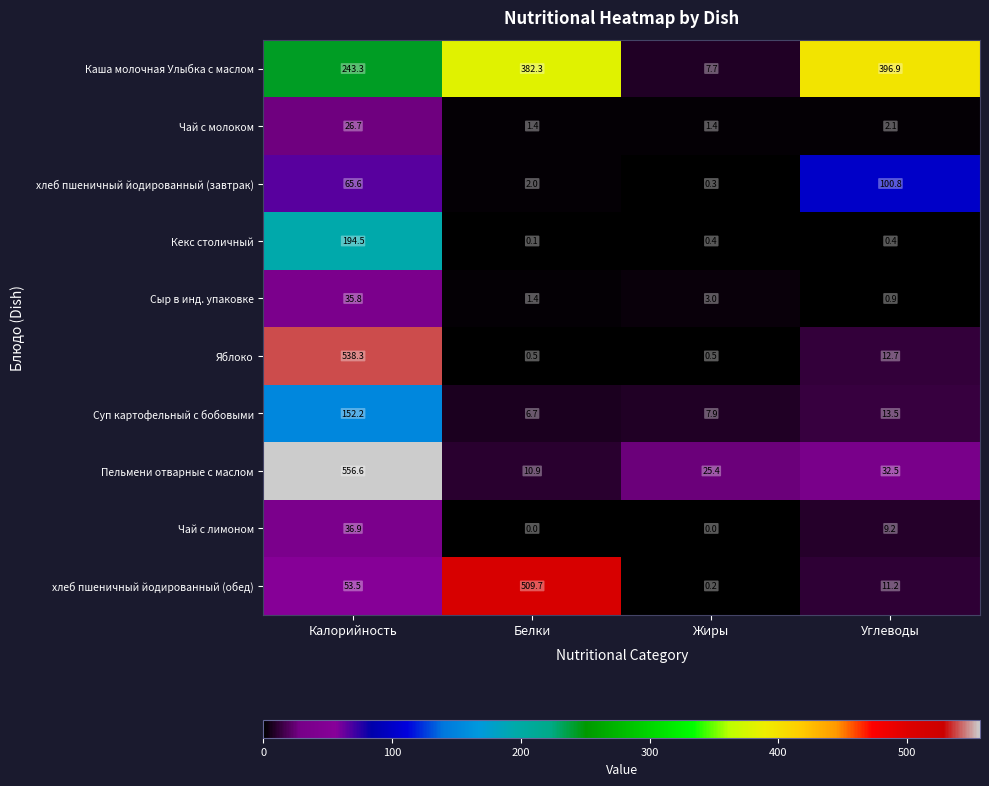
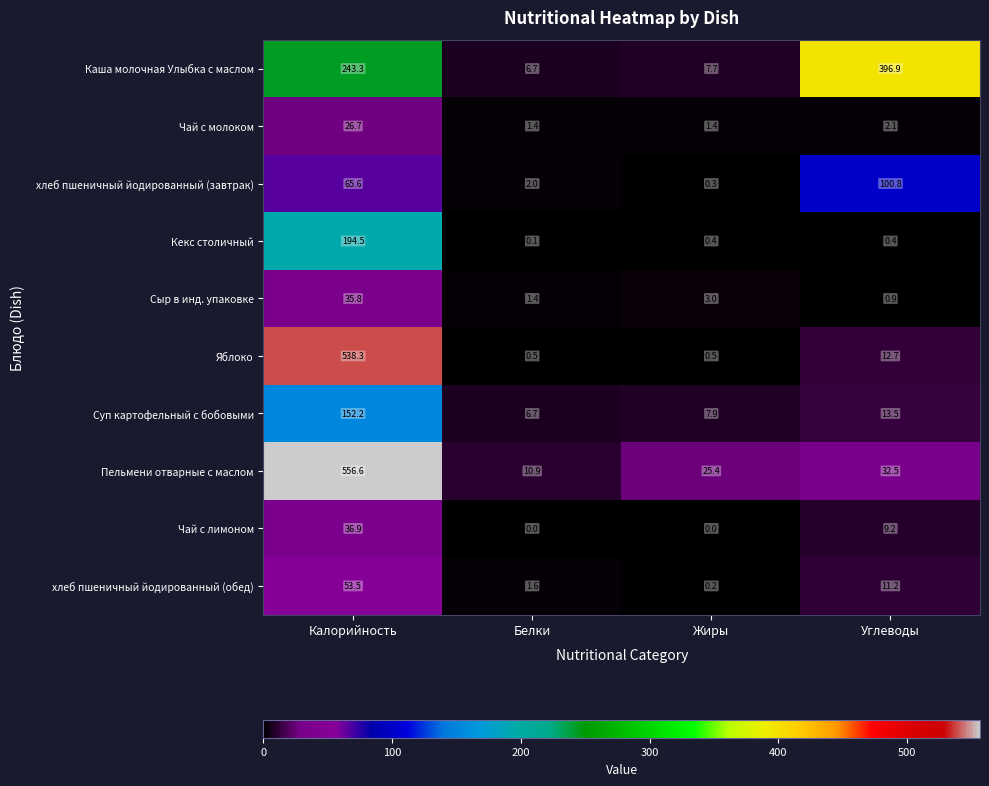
  {
    "Каша молочная Улыбка с маслом": {
-     "Белки": 382.3
+     "Белки": 6.7
    },
    "хлеб пшеничный йодированный (обед)": {
-     "Белки": 509.7
+     "Белки": 1.6
    }
  }
